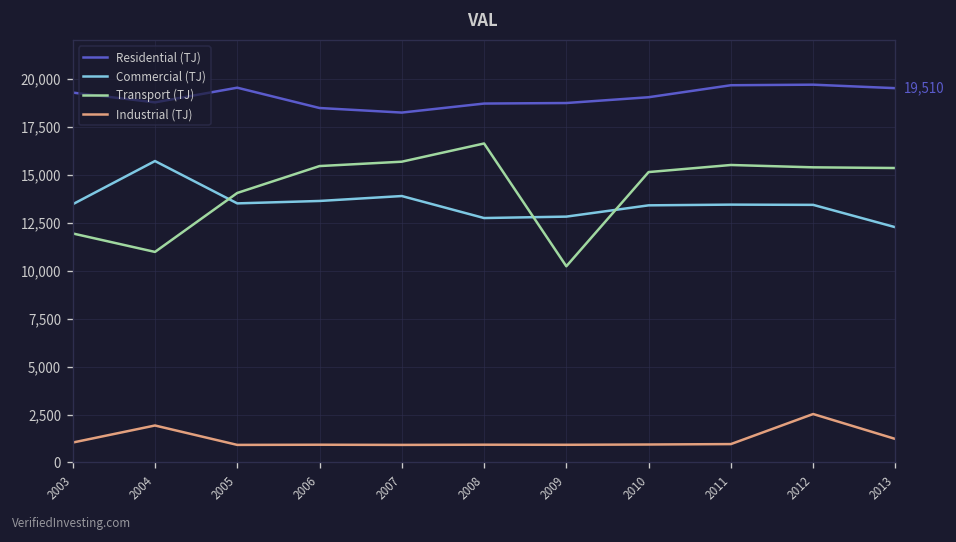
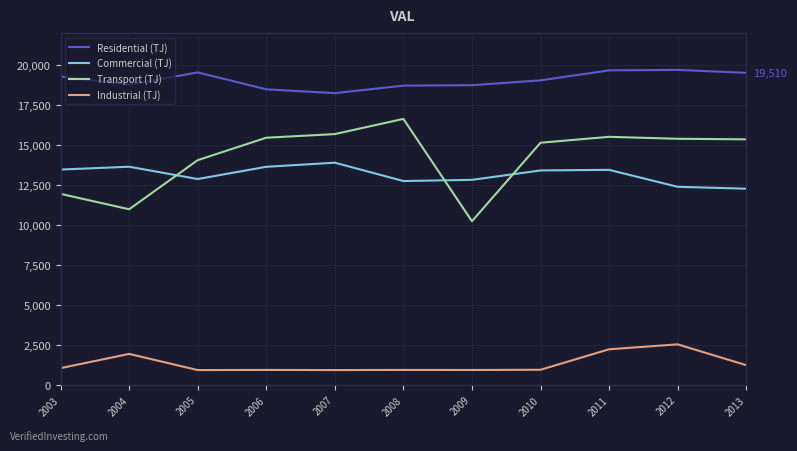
  {
    "Residential (TJ)": {
      "2013": "19,510"
    },
    "Commercial (TJ)": {
      "2003": "13,500",
-     "2004": "15,700",
-     "2005": "13,500",
+     "2004": "13,600",
+     "2005": "12,900",
      "2006": "13,600",
      "2007": "13,900",
      "2008": "12,700",
      "2009": "12,800",
      "2010": "13,400",
      "2011": "13,400",
-     "2012": "13,400",
+     "2012": "12,400",
      "2013": "12,300"
    },
    "Transport (TJ)": {
      "2003": "11,900",
      "2004": "11,000",
      "2005": "14,000",
      "2006": "15,500",
      "2007": "15,700",
      "2008": "16,600",
      "2009": "10,200",
      "2010": "15,100",
      "2011": "15,500",
      "2012": "15,400",
      "2013": "15,300"
    },
    "Industrial (TJ)": {
      "2003": "1,000",
      "2004": "1,900",
      "2005": "900",
      "2006": "900",
      "2007": "900",
      "2008": "900",
      "2009": "900",
      "2010": "900",
-     "2011": "1,000",
+     "2011": "2,200",
      "2012": "2,500",
      "2013": "1,200"
    }
  }
